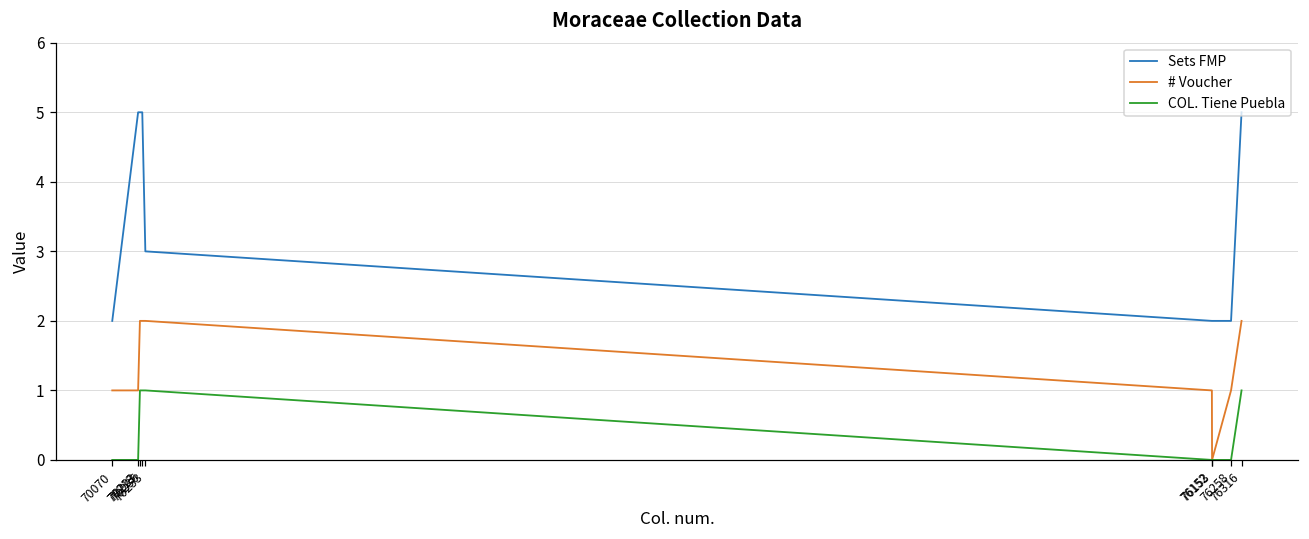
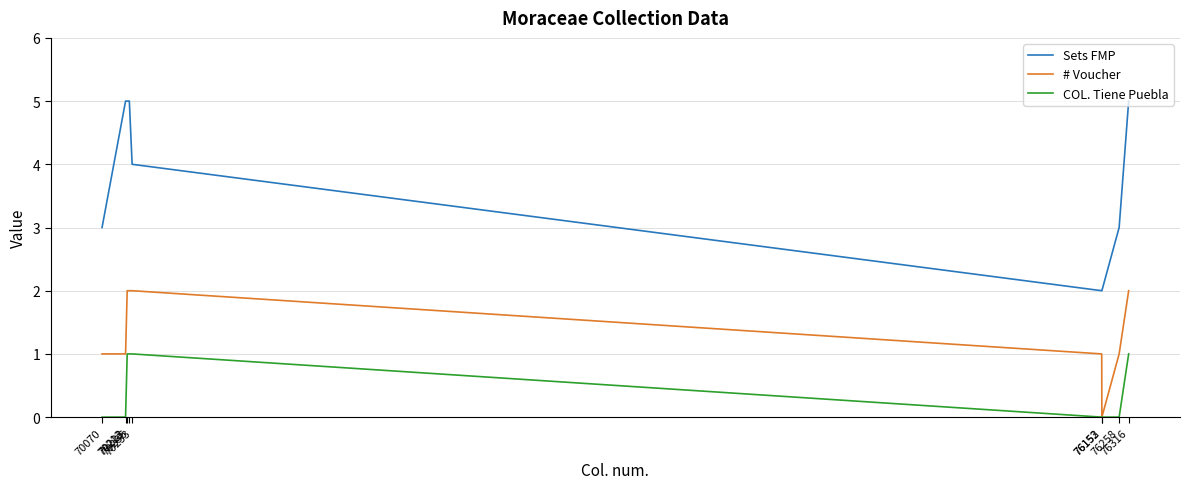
  {
    "Sets FMP": {
-     "70070": 2,
+     "70070": 3,
      "70213": 5,
      "70223": 5,
      "70236": 5,
-     "70253": 3,
+     "70253": 4,
      "76152": 2,
      "76153": 2,
-     "76258": 2
+     "76258": 3
    },
    "# Voucher": {
      "70070": 1,
      "70223": 2,
      "70236": 2,
      "70253": 2,
      "76152": 1,
      "76258": 1,
      "76316": 2
    },
    "COL. Tiene Puebla": {
      "70070": 0,
      "70213": 0,
      "70236": 1,
      "70253": 1,
      "76258": 0,
      "76316": 1
    }
  }
